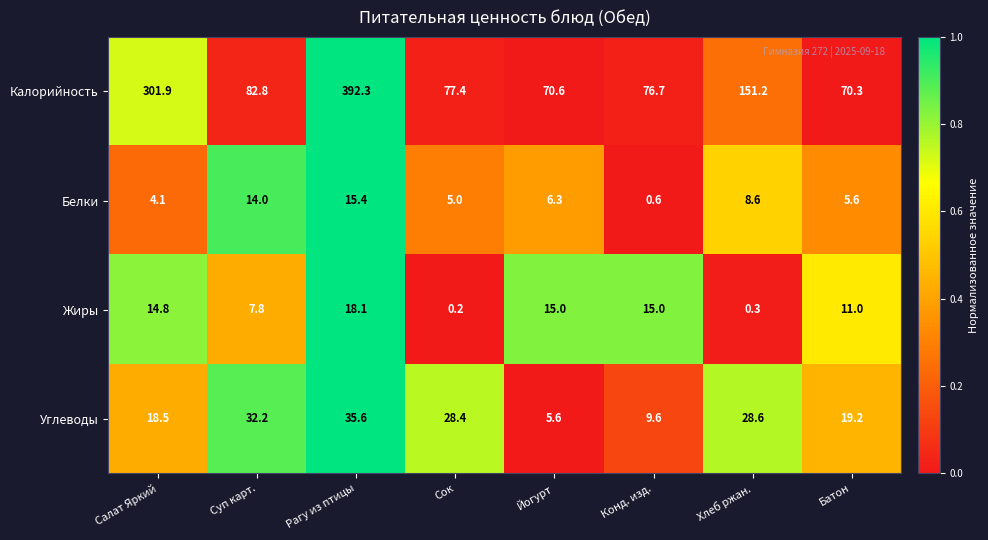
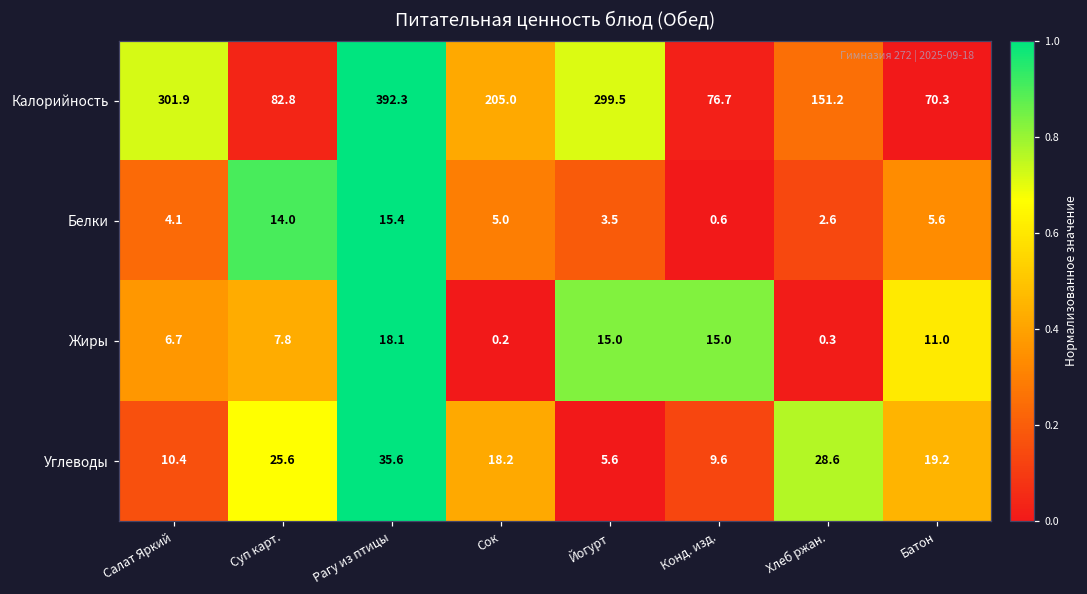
  {
    "Калорийность": {
      "Салат Яркий": 301.9,
      "Суп карт.": 82.8,
      "Рагу из птицы": 392.3,
-     "Сок": 77.4,
-     "Йогурт": 70.6,
+     "Сок": 205.0,
+     "Йогурт": 299.5,
      "Конд. изд.": 76.7,
      "Хлеб ржан.": 151.2
    },
    "Белки": {
      "Салат Яркий": 4.1,
      "Суп карт.": 14.0,
      "Рагу из птицы": 15.4,
      "Сок": 5.0,
-     "Йогурт": 6.3,
+     "Йогурт": 3.5,
      "Конд. изд.": 0.6,
-     "Хлеб ржан.": 8.6,
+     "Хлеб ржан.": 2.6,
      "Батон": 5.6
    },
    "Жиры": {
-     "Салат Яркий": 14.8,
+     "Салат Яркий": 6.7,
      "Суп карт.": 7.8,
      "Рагу из птицы": 18.1,
      "Сок": 0.2,
      "Йогурт": 15.0,
      "Конд. изд.": 15.0,
      "Хлеб ржан.": 0.3,
      "Батон": 11.0
    },
    "Углеводы": {
-     "Салат Яркий": 18.5,
-     "Суп карт.": 32.2,
+     "Салат Яркий": 10.4,
+     "Суп карт.": 25.6,
      "Рагу из птицы": 35.6,
-     "Сок": 28.4,
+     "Сок": 18.2,
      "Йогурт": 5.6,
      "Конд. изд.": 9.6,
      "Хлеб ржан.": 28.6,
      "Батон": 19.2
    }
  }
